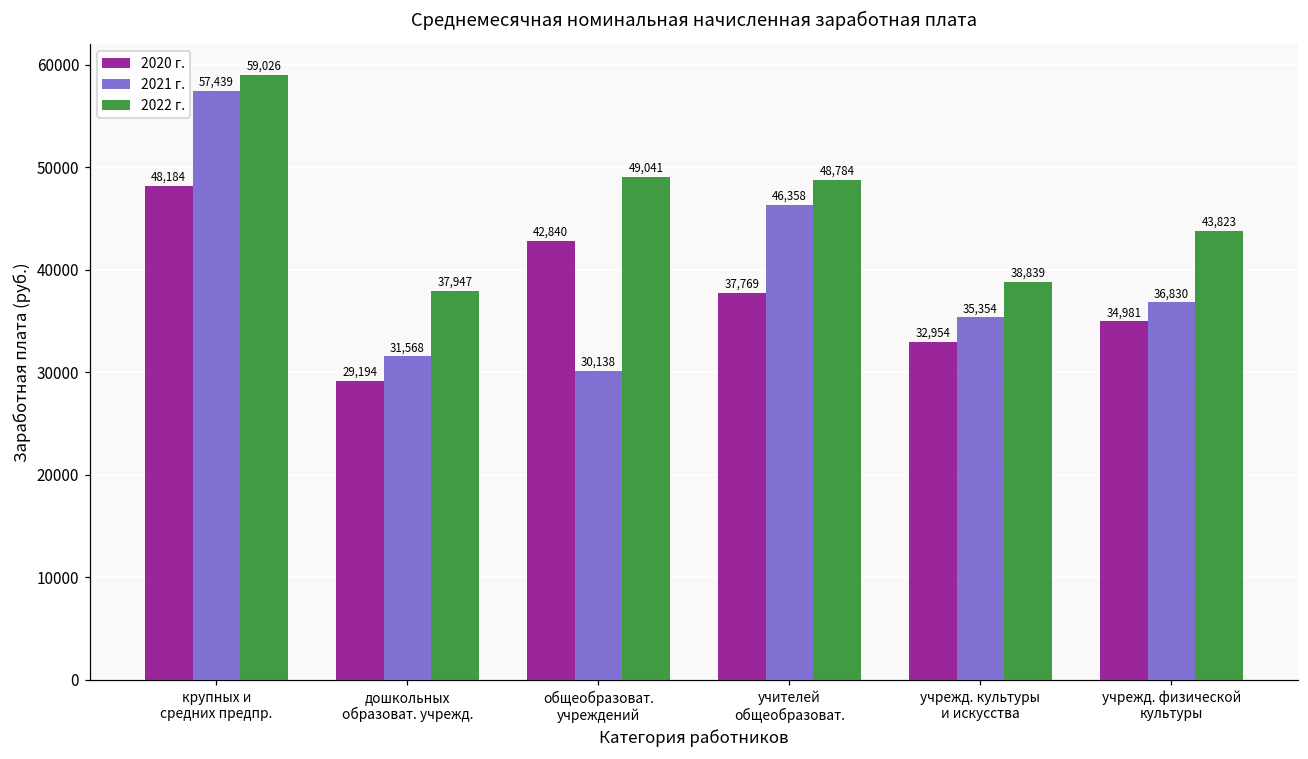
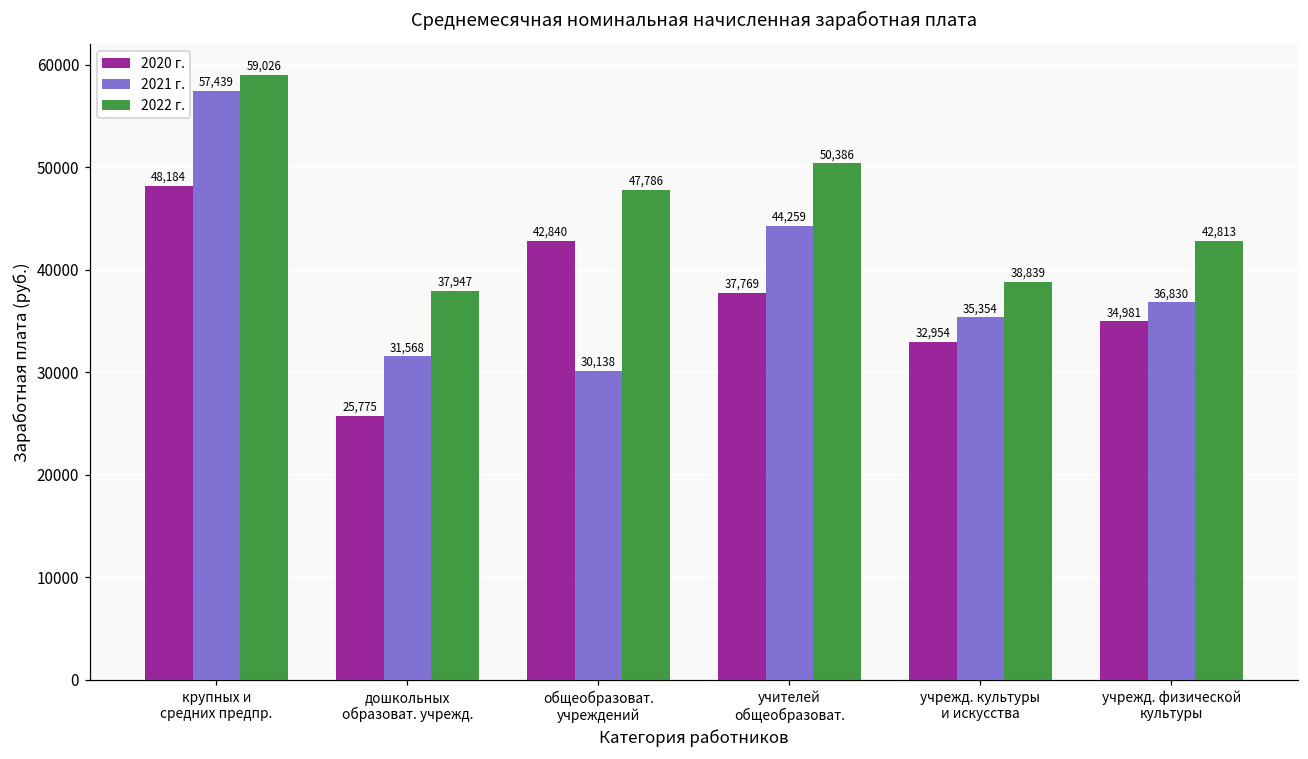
  {
    "2020 г.": {
      "крупных и средних предпр.": "48,184",
-     "дошкольных образоват. учрежд.": "29,194",
+     "дошкольных образоват. учрежд.": "25,775",
      "общеобразоват. учреждений": "42,840",
      "учителей общеобразоват.": "37,769",
      "учрежд. культуры и искусства": "32,954",
      "учрежд. физической культуры": "34,981"
    },
    "2021 г.": {
      "крупных и средних предпр.": "57,439",
      "дошкольных образоват. учрежд.": "31,568",
      "общеобразоват. учреждений": "30,138",
-     "учителей общеобразоват.": "46,358",
+     "учителей общеобразоват.": "44,259",
      "учрежд. культуры и искусства": "35,354",
      "учрежд. физической культуры": "36,830"
    },
    "2022 г.": {
      "крупных и средних предпр.": "59,026",
      "дошкольных образоват. учрежд.": "37,947",
-     "общеобразоват. учреждений": "49,041",
-     "учителей общеобразоват.": "48,784",
+     "общеобразоват. учреждений": "47,786",
+     "учителей общеобразоват.": "50,386",
      "учрежд. культуры и искусства": "38,839",
-     "учрежд. физической культуры": "43,823"
+     "учрежд. физической культуры": "42,813"
    }
  }
